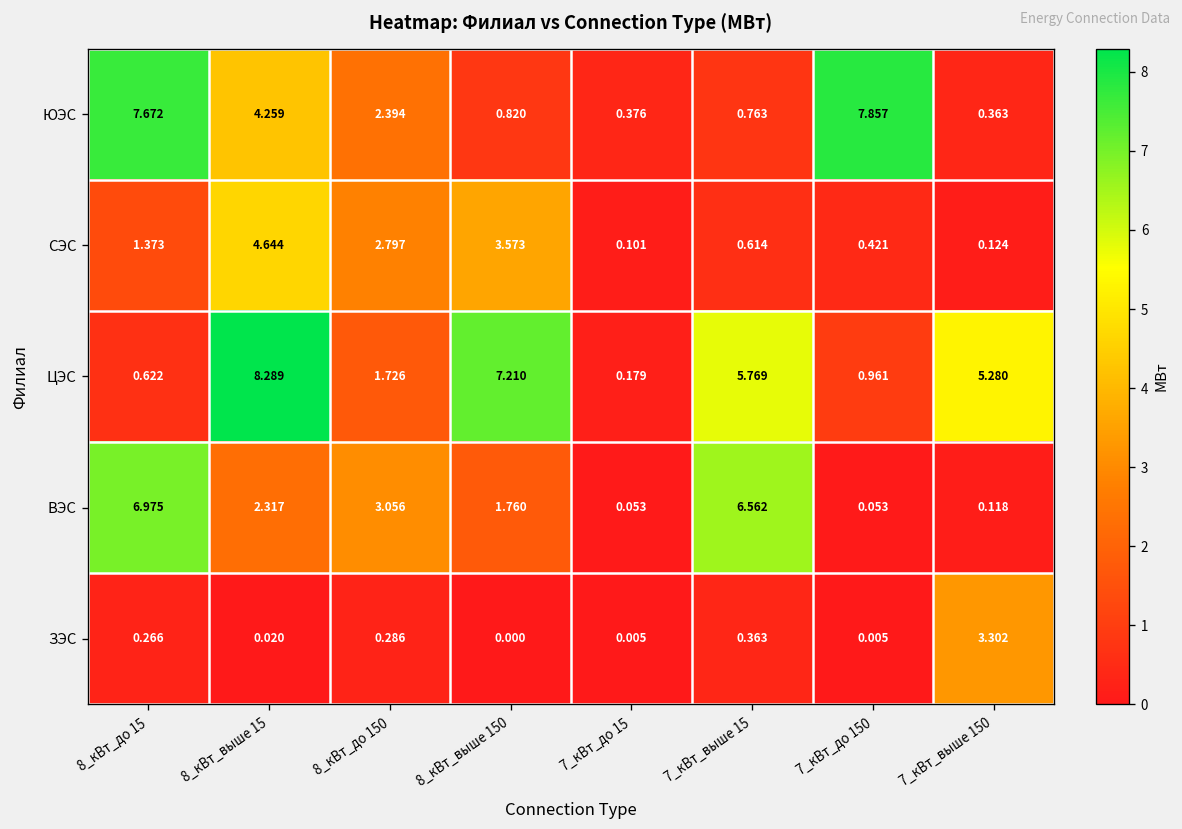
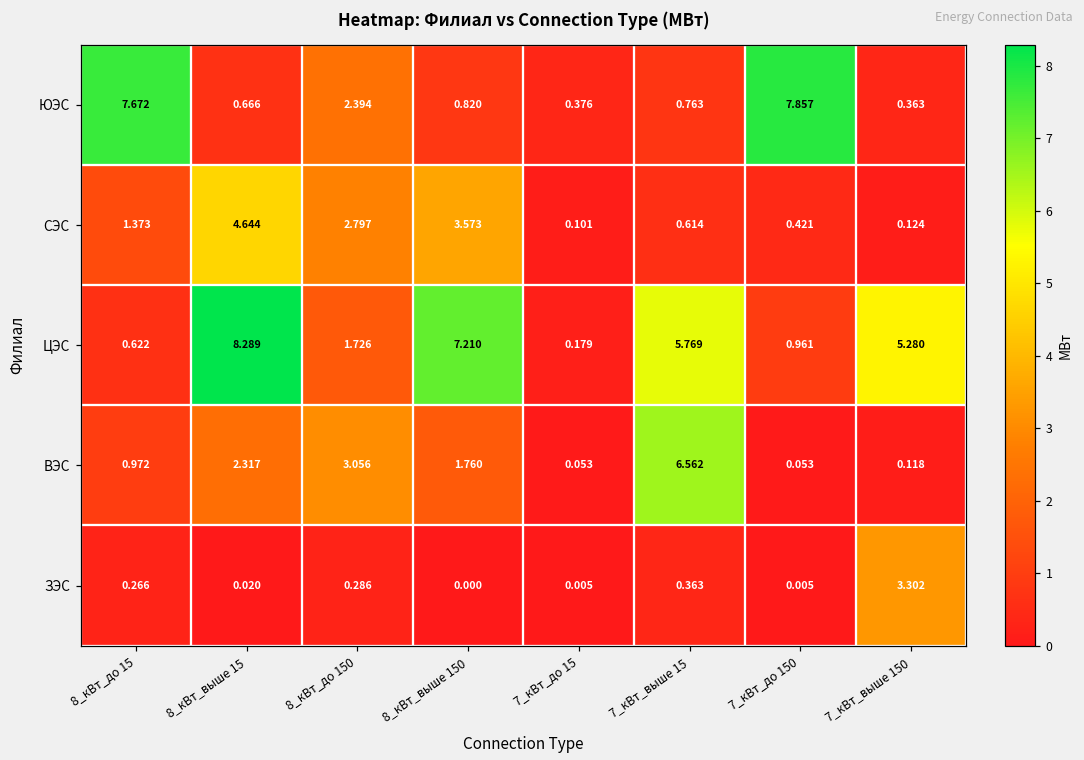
  {
    "ЮЭС": {
      "8_кВт_до 15": 7.672,
-     "8_кВт_выше 15": 4.259,
+     "8_кВт_выше 15": 0.666,
      "8_кВт_до 150": 2.394,
      "8_кВт_выше 150": 0.820,
      "7_кВт_до 15": 0.376,
      "7_кВт_выше 15": 0.763,
      "7_кВт_до 150": 7.857,
      "7_кВт_выше 150": 0.363
    },
    "СЭС": {
      "8_кВт_до 15": 1.373,
      "8_кВт_выше 15": 4.644,
      "8_кВт_до 150": 2.797,
      "8_кВт_выше 150": 3.573,
      "7_кВт_до 15": 0.101,
      "7_кВт_выше 15": 0.614,
      "7_кВт_до 150": 0.421,
      "7_кВт_выше 150": 0.124
    },
    "ЦЭС": {
      "8_кВт_до 15": 0.622,
      "8_кВт_выше 15": 8.289,
      "8_кВт_до 150": 1.726,
      "8_кВт_выше 150": 7.210,
      "7_кВт_до 15": 0.179,
      "7_кВт_выше 15": 5.769,
      "7_кВт_до 150": 0.961,
      "7_кВт_выше 150": 5.280
    },
    "ВЭС": {
-     "8_кВт_до 15": 6.975,
+     "8_кВт_до 15": 0.972,
      "8_кВт_выше 15": 2.317,
      "8_кВт_до 150": 3.056,
      "8_кВт_выше 150": 1.760,
      "7_кВт_до 15": 0.053,
      "7_кВт_выше 15": 6.562,
      "7_кВт_до 150": 0.053,
      "7_кВт_выше 150": 0.118
    },
    "ЗЭС": {
      "8_кВт_до 15": 0.266,
      "8_кВт_выше 15": 0.020,
      "8_кВт_до 150": 0.286,
      "8_кВт_выше 150": 0.000,
      "7_кВт_до 15": 0.005,
      "7_кВт_выше 15": 0.363,
      "7_кВт_до 150": 0.005,
      "7_кВт_выше 150": 3.302
    }
  }
